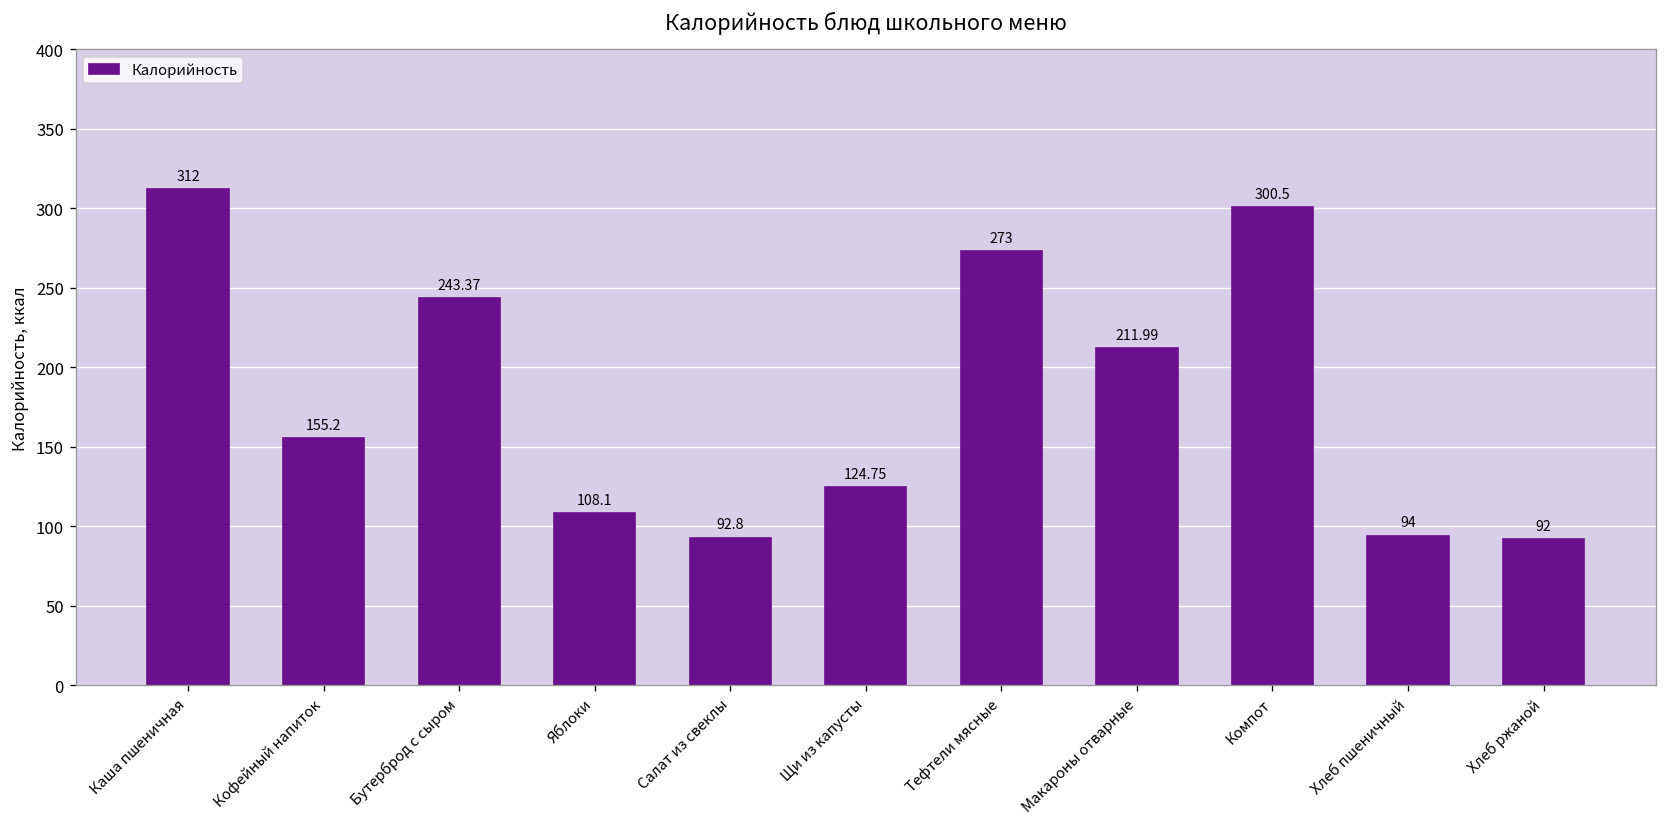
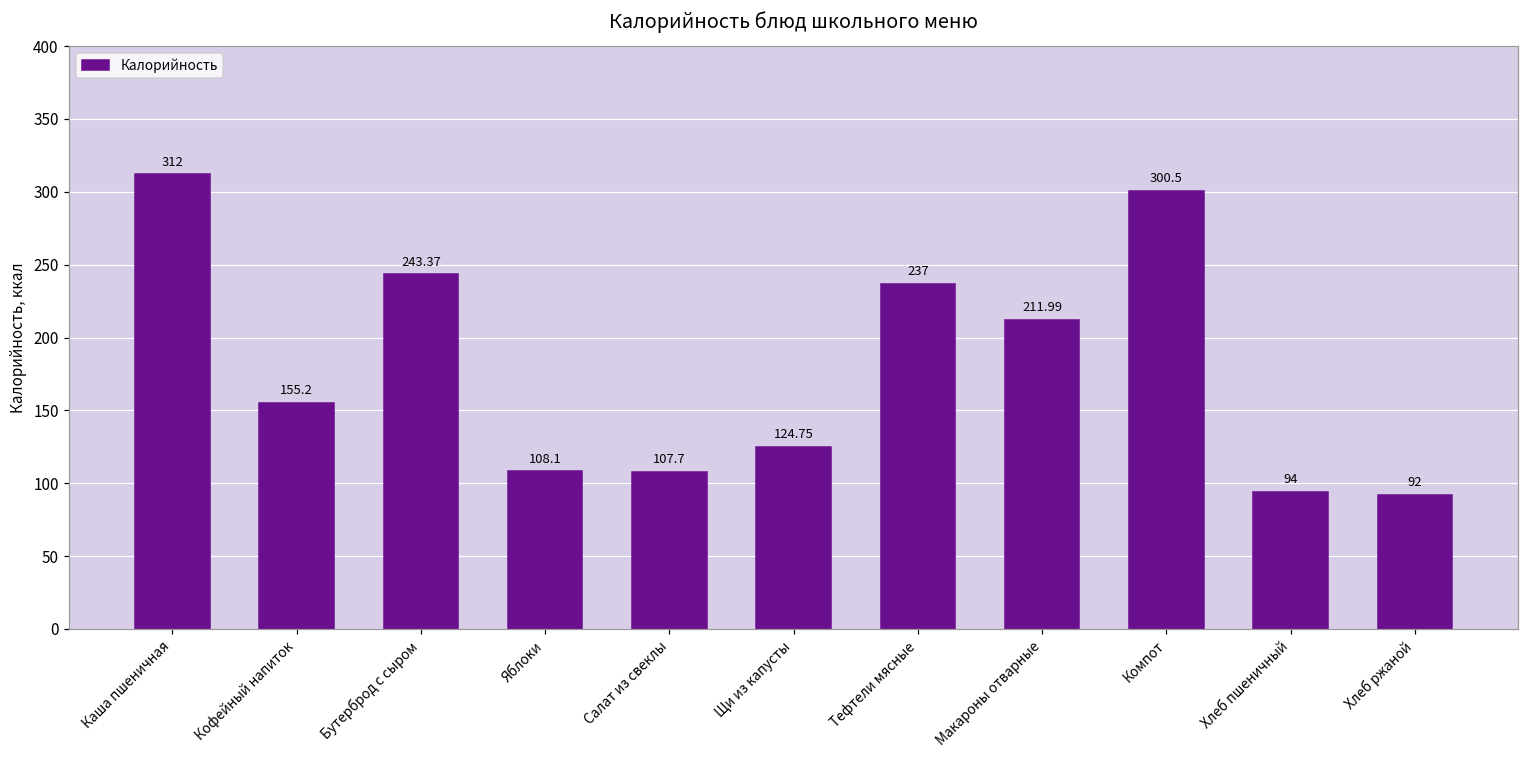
  {
    "Каша пшеничная": 312,
    "Кофейный напиток": 155.2,
    "Бутерброд с сыром": 243.37,
    "Яблоки": 108.1,
-   "Салат из свеклы": 92.8,
+   "Салат из свеклы": 107.7,
    "Щи из капусты": 124.75,
-   "Тефтели мясные": 273,
+   "Тефтели мясные": 237,
    "Макароны отварные": 211.99,
    "Компот": 300.5,
    "Хлеб пшеничный": 94,
    "Хлеб ржаной": 92
  }
